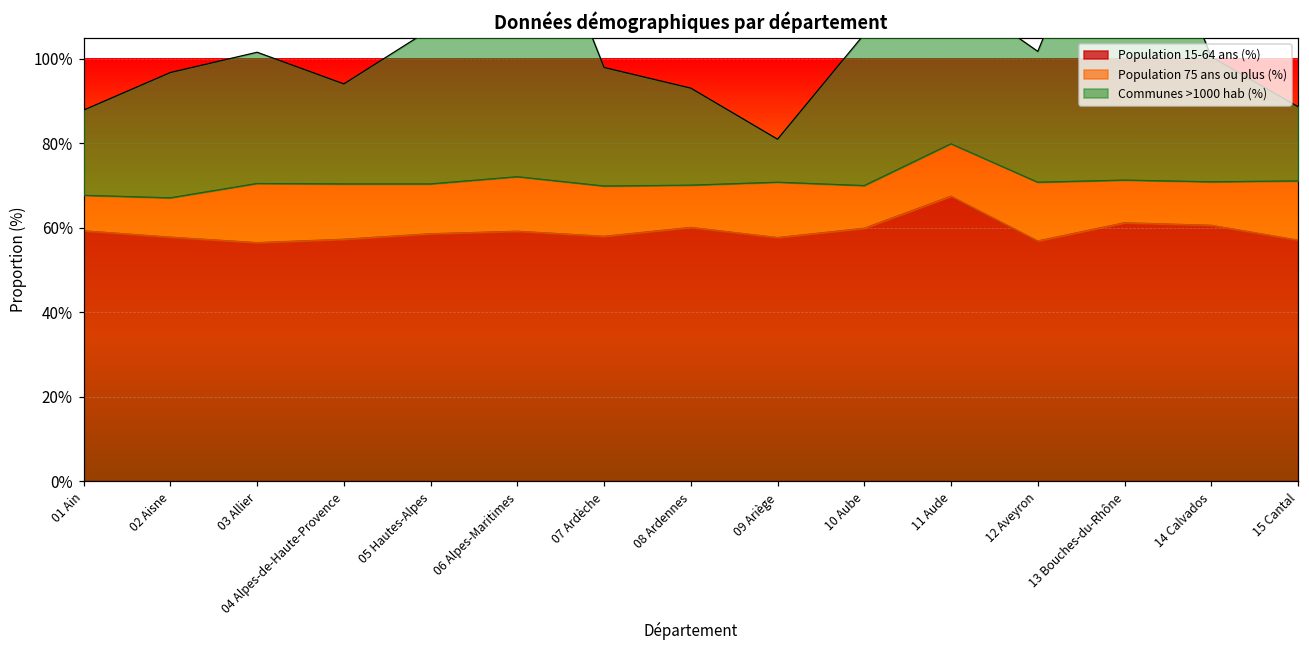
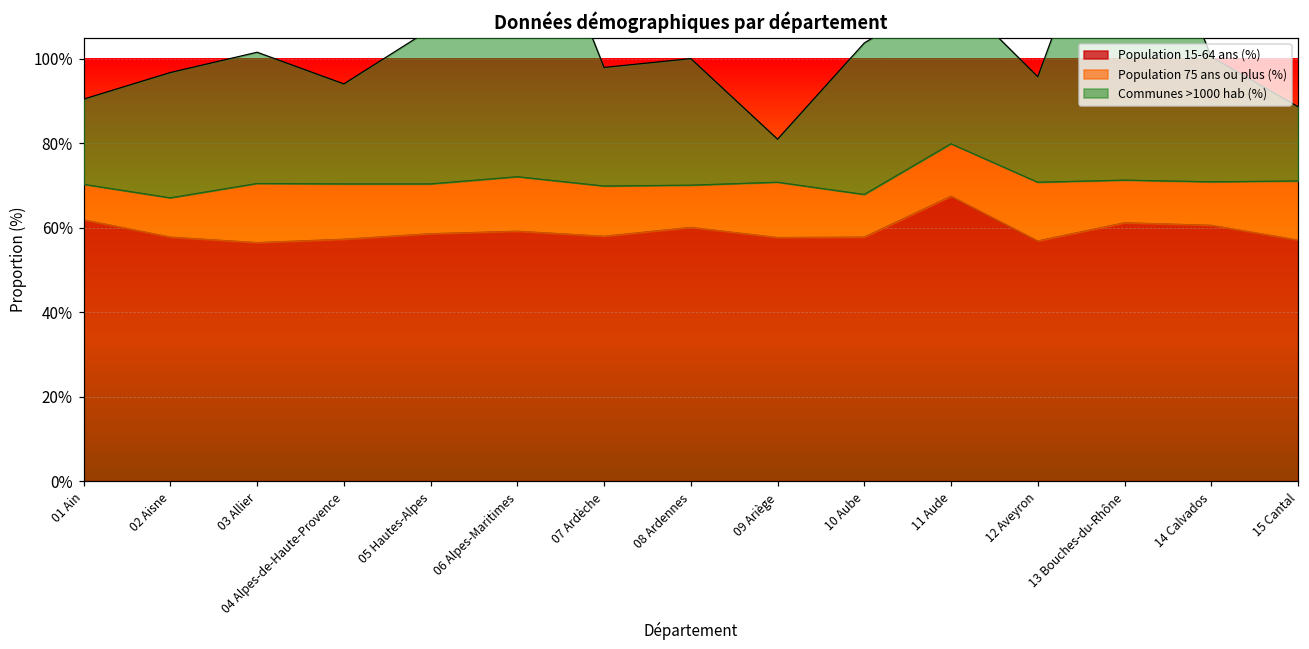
  {
    "Population 15-64 ans (%)": {
-     "01 Ain": "59%",
+     "01 Ain": "62%",
      "02 Aisne": "58%",
      "03 Allier": "56%",
      "04 Alpes-de-Haute-Provence": "57%",
      "05 Hautes-Alpes": "59%",
      "06 Alpes-Maritimes": "59%",
      "07 Ardèche": "58%",
      "08 Ardennes": "60%",
      "09 Ariège": "58%",
-     "10 Aube": "60%",
+     "10 Aube": "58%",
      "11 Aude": "68%",
      "12 Aveyron": "57%",
      "13 Bouches-du-Rhône": "61%",
      "14 Calvados": "61%",
      "15 Cantal": "57%"
    },
    "Population 75 ans ou plus (%)": {
      "01 Ain": "8%",
      "02 Aisne": "9%",
      "03 Allier": "14%",
      "04 Alpes-de-Haute-Provence": "13%",
      "05 Hautes-Alpes": "12%",
      "06 Alpes-Maritimes": "13%",
      "07 Ardèche": "12%",
      "08 Ardennes": "10%",
      "09 Ariège": "13%",
      "10 Aube": "10%",
      "11 Aude": "12%",
      "12 Aveyron": "14%",
      "13 Bouches-du-Rhône": "10%",
      "14 Calvados": "10%",
      "15 Cantal": "14%"
    },
    "Communes >1000 hab (%)": {
      "01 Ain": "20%",
      "02 Aisne": "30%",
      "03 Allier": "31%",
      "04 Alpes-de-Haute-Provence": "24%",
      "07 Ardèche": "28%",
-     "08 Ardennes": "23%",
+     "08 Ardennes": "30%",
      "09 Ariège": "10%",
-     "12 Aveyron": "31%",
+     "12 Aveyron": "25%",
      "15 Cantal": "18%"
    }
  }
